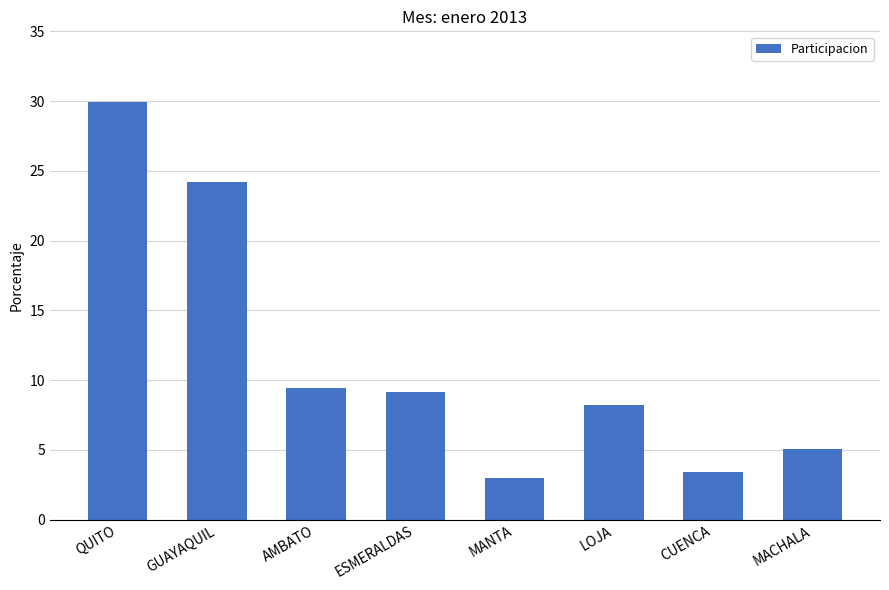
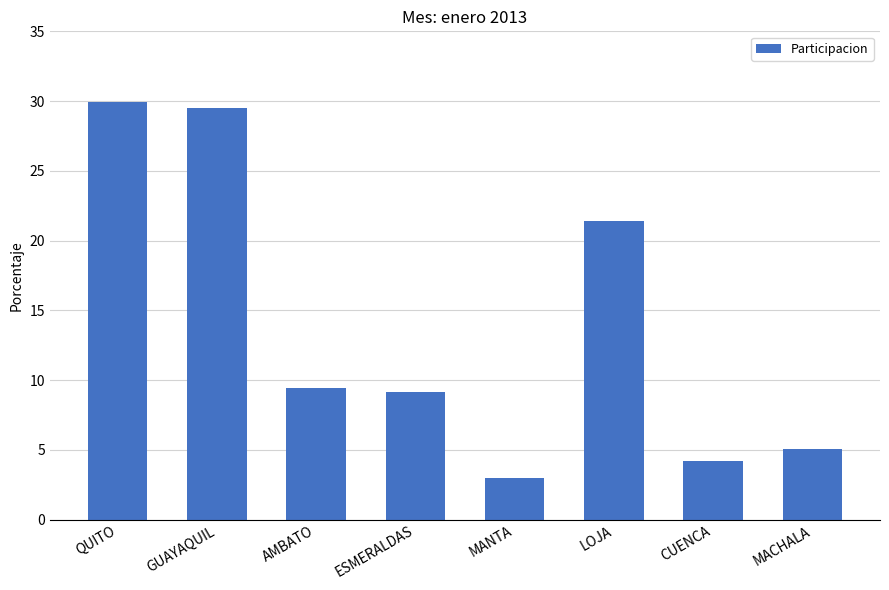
  {
    "QUITO": 30.0,
-   "GUAYAQUIL": 24.2,
+   "GUAYAQUIL": 29.5,
    "AMBATO": 9.5,
    "ESMERALDAS": 9.2,
    "MANTA": 3.0,
-   "LOJA": 8.2,
-   "CUENCA": 3.4,
+   "LOJA": 21.4,
+   "CUENCA": 4.2,
    "MACHALA": 5.0
  }
